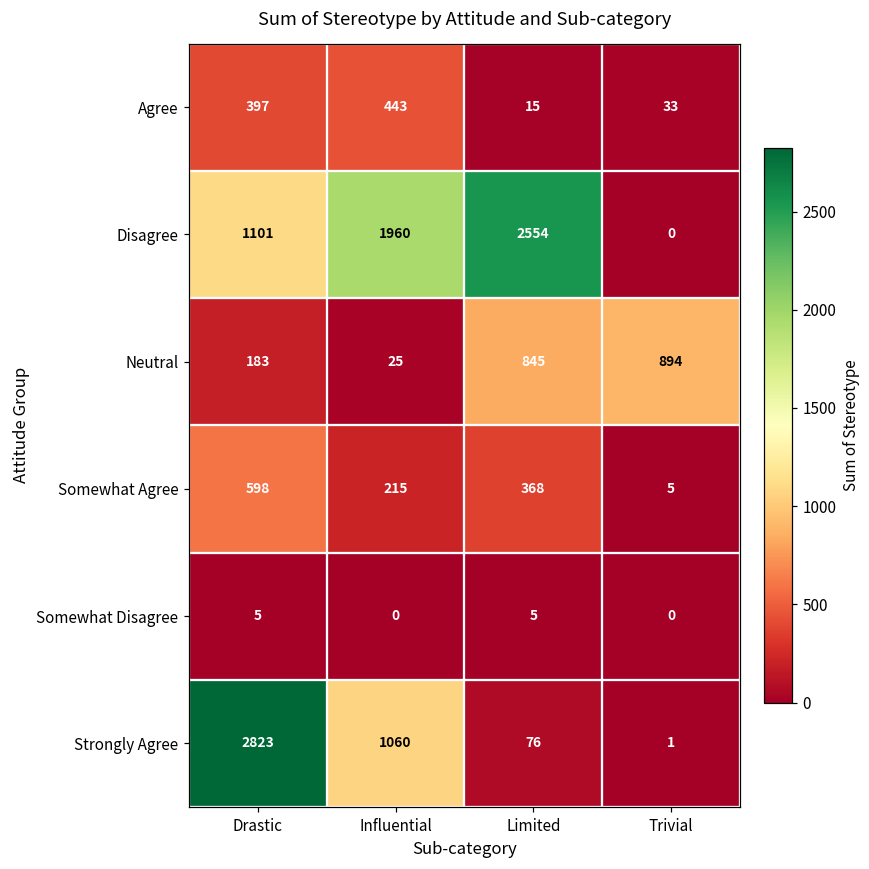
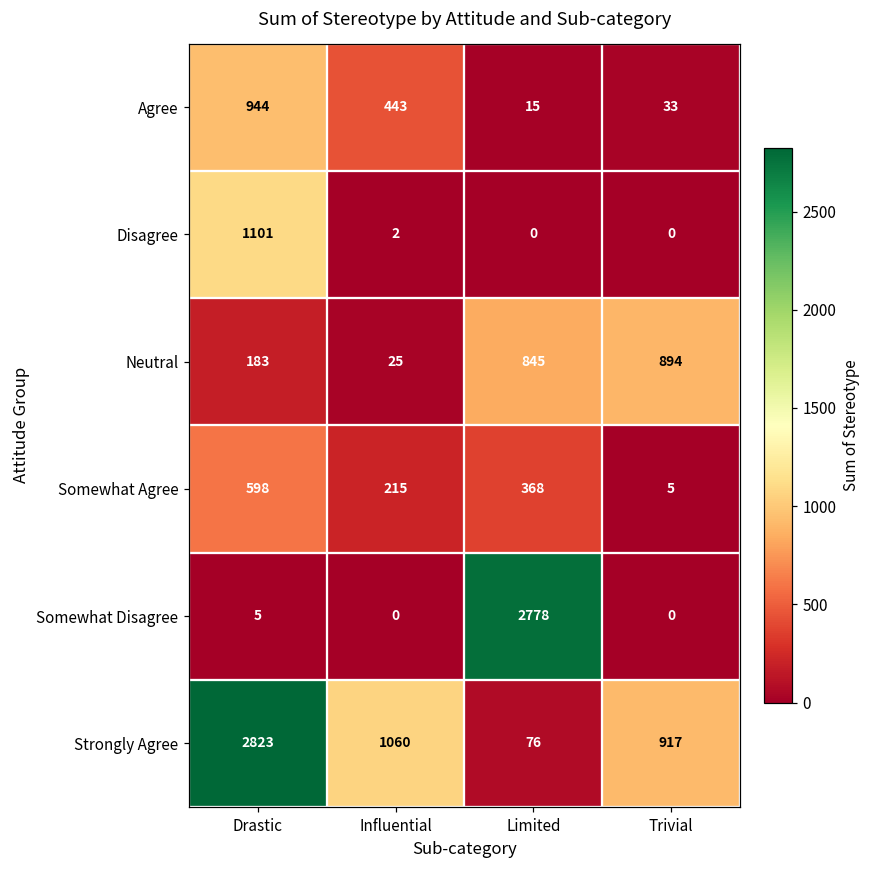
  {
    "Agree": {
-     "Drastic": 397,
+     "Drastic": 944,
      "Influential": 443,
      "Limited": 15,
      "Trivial": 33
    },
    "Disagree": {
      "Drastic": 1101,
-     "Influential": 1960,
-     "Limited": 2554,
+     "Influential": 2,
+     "Limited": 0,
      "Trivial": 0
    },
    "Neutral": {
      "Drastic": 183,
      "Influential": 25,
      "Limited": 845,
      "Trivial": 894
    },
    "Somewhat Agree": {
      "Drastic": 598,
      "Influential": 215,
      "Limited": 368,
      "Trivial": 5
    },
    "Somewhat Disagree": {
      "Drastic": 5,
      "Influential": 0,
-     "Limited": 5,
+     "Limited": 2778,
      "Trivial": 0
    },
    "Strongly Agree": {
      "Drastic": 2823,
      "Influential": 1060,
      "Limited": 76,
-     "Trivial": 1
+     "Trivial": 917
    }
  }
